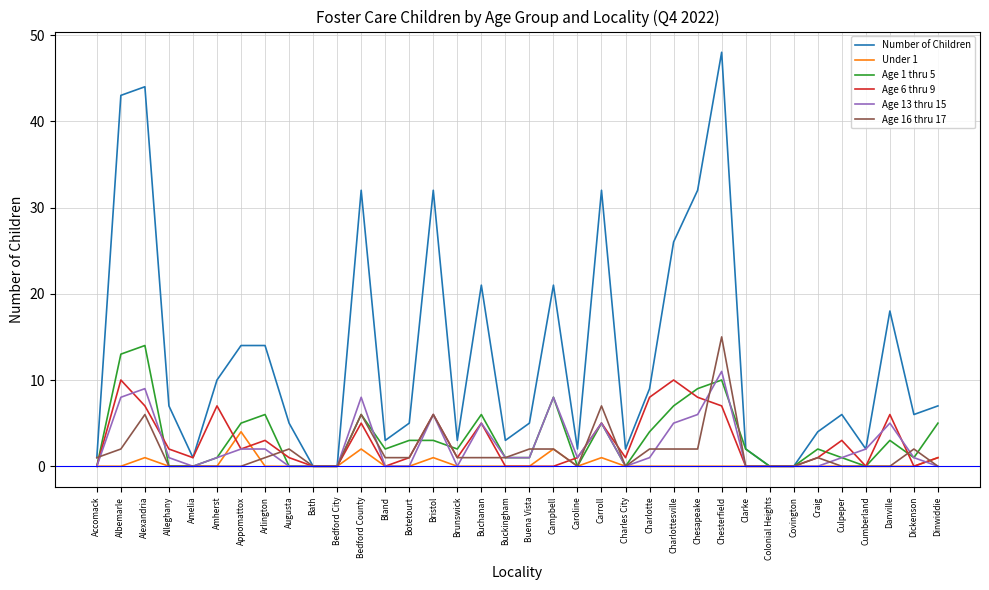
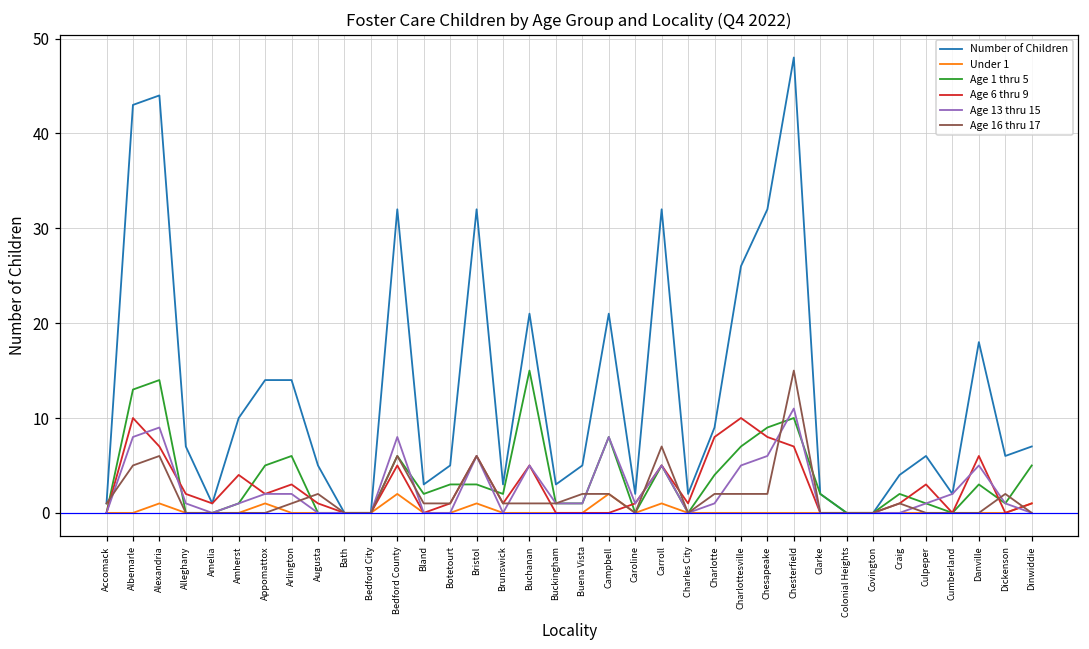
  {
    "Number of Children": {
      "Albemarle": 43,
      "Alexandria": 44,
      "Alleghany": 7,
      "Amherst": 10,
      "Appomattox": 14,
      "Arlington": 14,
      "Augusta": 5,
      "Bedford County": 32,
      "Bland": 3,
      "Botetourt": 5,
      "Bristol": 32,
      "Brunswick": 3,
      "Buchanan": 21,
      "Buckingham": 3,
      "Buena Vista": 5,
      "Campbell": 21,
      "Caroline": 2,
      "Carroll": 32,
      "Charles City": 2,
      "Charlotte": 9,
      "Charlottesville": 26,
      "Chesapeake": 32,
      "Chesterfield": 48,
      "Craig": 4,
      "Culpeper": 6,
      "Danville": 18,
      "Dickenson": 6,
      "Dinwiddie": 7
    },
    "Under 1": {
      "Albemarle": 0,
      "Alexandria": 1,
-     "Appomattox": 4,
+     "Appomattox": 1,
      "Arlington": 0,
      "Bedford County": 2,
      "Bristol": 1,
      "Buchanan": 0,
      "Carroll": 1,
      "Charlotte": 0,
      "Charlottesville": 0,
      "Chesapeake": 0,
      "Chesterfield": 0
    },
    "Age 1 thru 5": {
      "Albemarle": 13,
      "Alexandria": 14,
      "Appomattox": 5,
      "Arlington": 6,
      "Bland": 2,
      "Botetourt": 3,
      "Bristol": 3,
      "Brunswick": 2,
-     "Buchanan": 6,
+     "Buchanan": 15,
      "Charlotte": 4,
      "Charlottesville": 7,
      "Chesapeake": 9,
      "Chesterfield": 10,
      "Craig": 2,
      "Danville": 3,
      "Dinwiddie": 5
    },
    "Age 6 thru 9": {
      "Albemarle": 10,
      "Alexandria": 7,
      "Alleghany": 2,
-     "Amherst": 7,
+     "Amherst": 4,
      "Arlington": 3,
      "Augusta": 1,
      "Bedford County": 5,
      "Campbell": 0,
      "Charles City": 1,
      "Charlotte": 8,
      "Charlottesville": 10,
      "Chesapeake": 8,
      "Chesterfield": 7,
      "Culpeper": 3,
      "Danville": 6
    },
    "Age 13 thru 15": {
      "Albemarle": 8,
      "Alexandria": 9,
      "Alleghany": 1,
      "Arlington": 2,
      "Bedford County": 8,
      "Charlotte": 1,
      "Charlottesville": 5,
      "Chesapeake": 6,
      "Chesterfield": 11,
      "Danville": 5
    },
    "Age 16 thru 17": {
-     "Albemarle": 2,
+     "Albemarle": 5,
      "Alexandria": 6,
      "Appomattox": 0,
      "Arlington": 1,
      "Augusta": 2,
      "Bland": 1,
      "Buchanan": 1,
      "Buena Vista": 2,
      "Carroll": 7,
      "Charlotte": 2,
      "Charlottesville": 2,
      "Chesapeake": 2,
      "Chesterfield": 15,
      "Dickenson": 2
    }
  }
